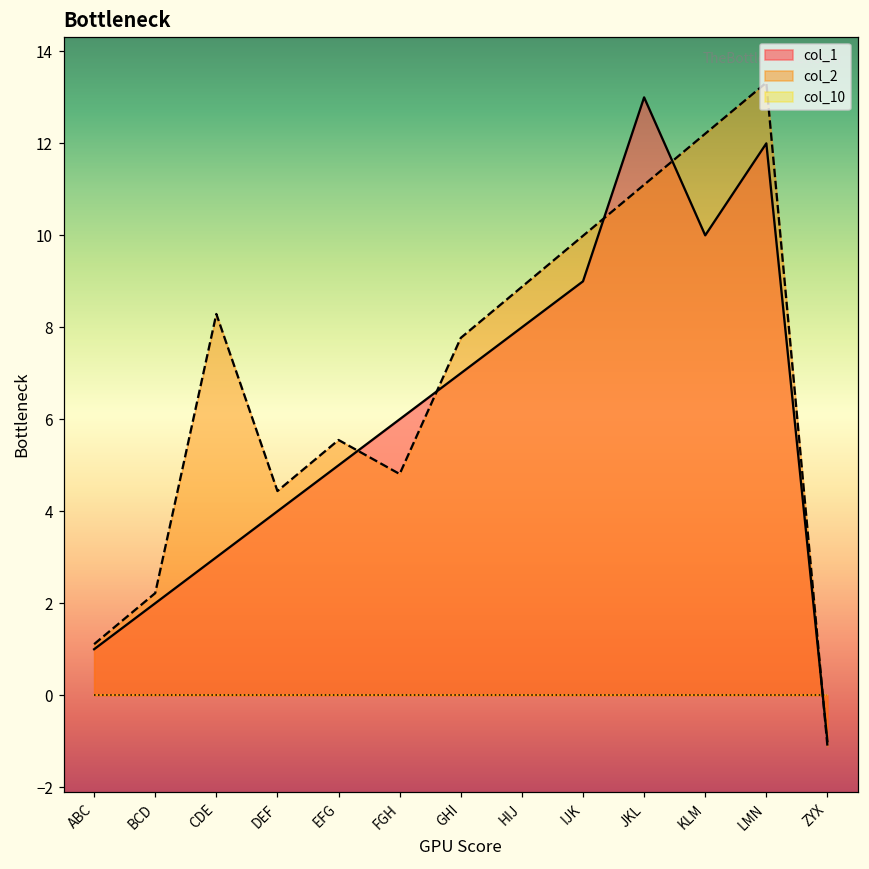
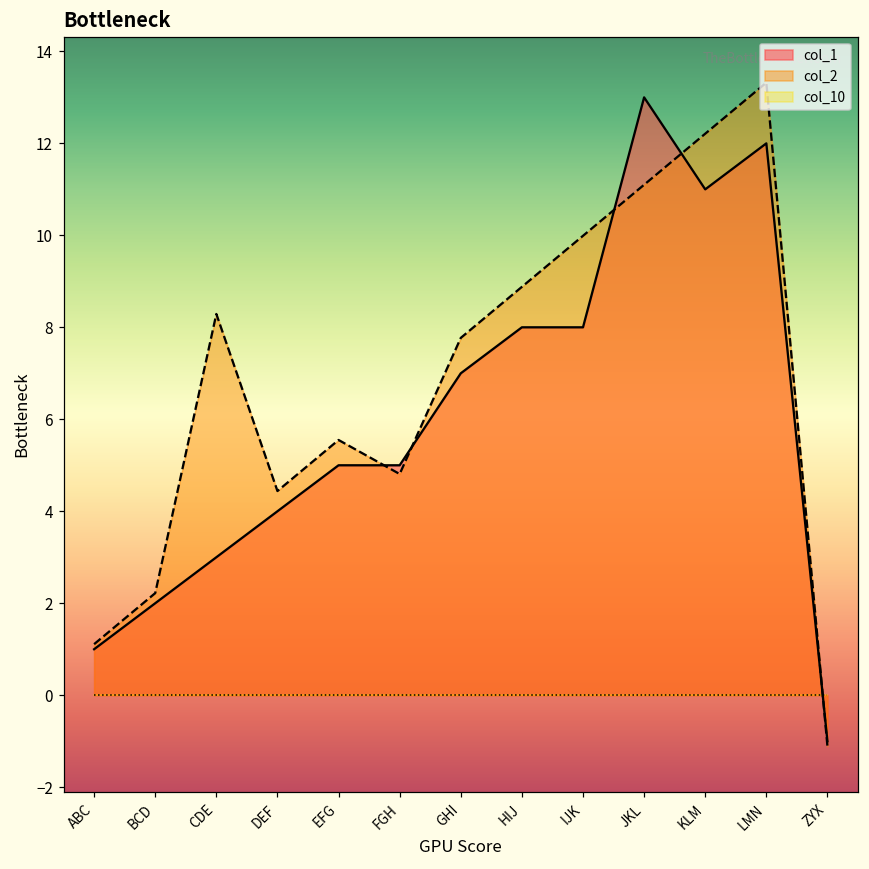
  {
    "col_1": {
-     "FGH": 6,
-     "IJK": 9,
-     "KLM": 10
+     "FGH": 5,
+     "IJK": 8,
+     "KLM": 11
    },
    "col_10": {
      "ABC": 0,
      "BCD": 0,
      "CDE": 0,
      "DEF": 0,
      "EFG": 0,
      "FGH": 0,
      "GHI": 0,
      "HIJ": 0,
      "IJK": 0,
      "JKL": 0,
      "KLM": 0,
      "LMN": 0
    }
  }
